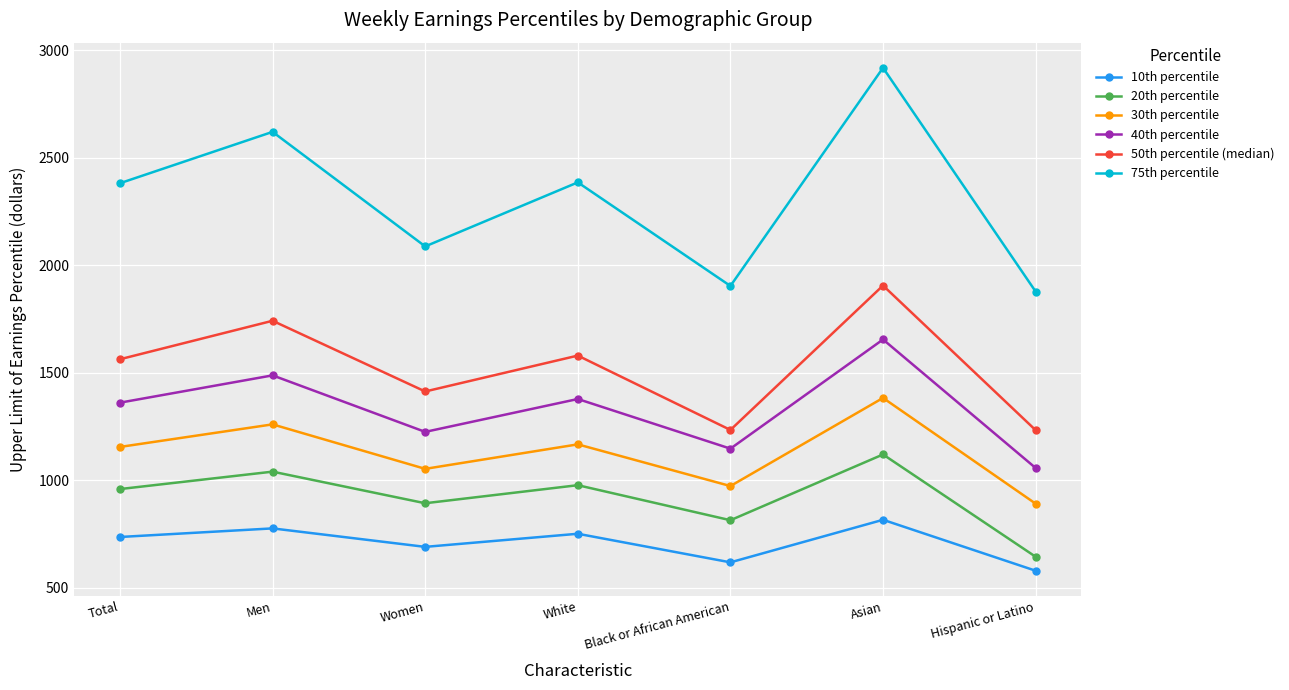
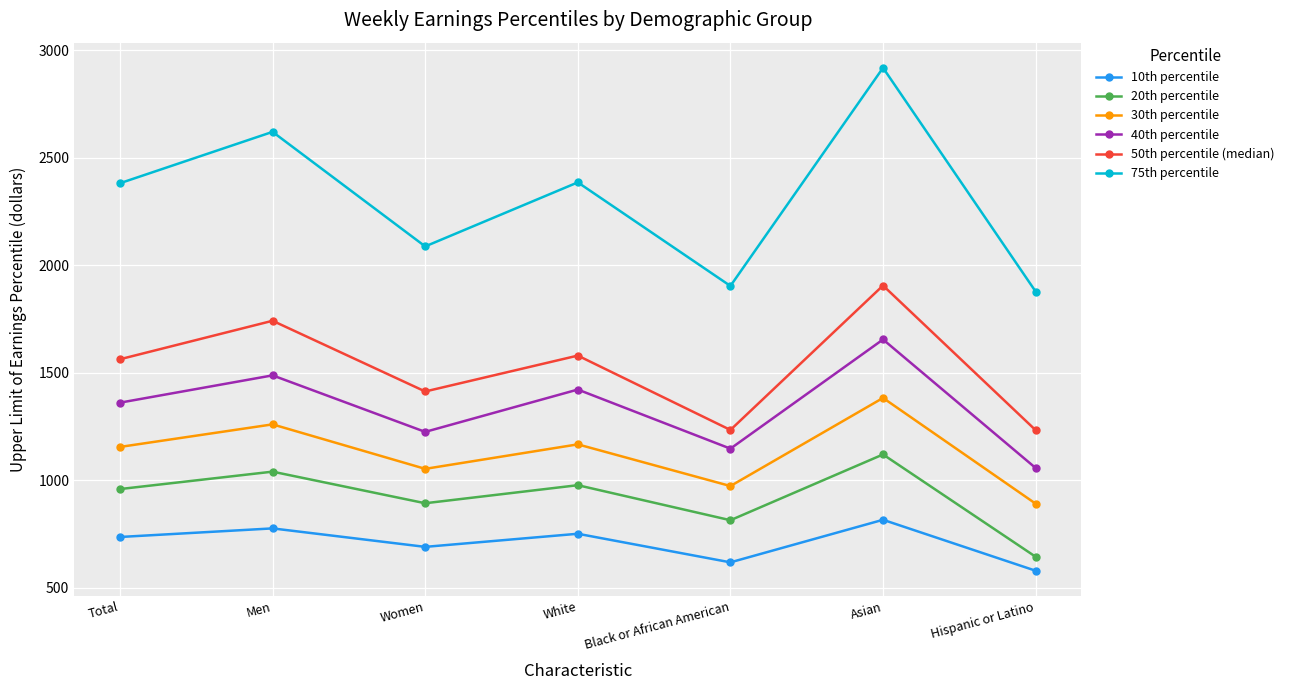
  {
    "20th percentile": {
      "Total": 960,
      "Men": 1040,
      "Women": 890,
      "White": 980,
      "Black or African American": 810,
      "Asian": 1120,
      "Hispanic or Latino": 640
    },
    "30th percentile": {
      "Total": 1160,
      "Men": 1260,
      "Women": 1050,
      "White": 1170,
      "Black or African American": 970,
      "Asian": 1380,
      "Hispanic or Latino": 890
    },
    "40th percentile": {
      "Total": 1360,
      "Men": 1490,
      "Women": 1230,
-     "White": 1380,
+     "White": 1420,
      "Black or African American": 1150,
      "Asian": 1660,
      "Hispanic or Latino": 1060
    },
    "50th percentile (median)": {
      "Total": 1560,
      "Men": 1740,
      "Women": 1410,
      "White": 1580,
      "Black or African American": 1230,
      "Asian": 1910,
      "Hispanic or Latino": 1230
    }
  }
